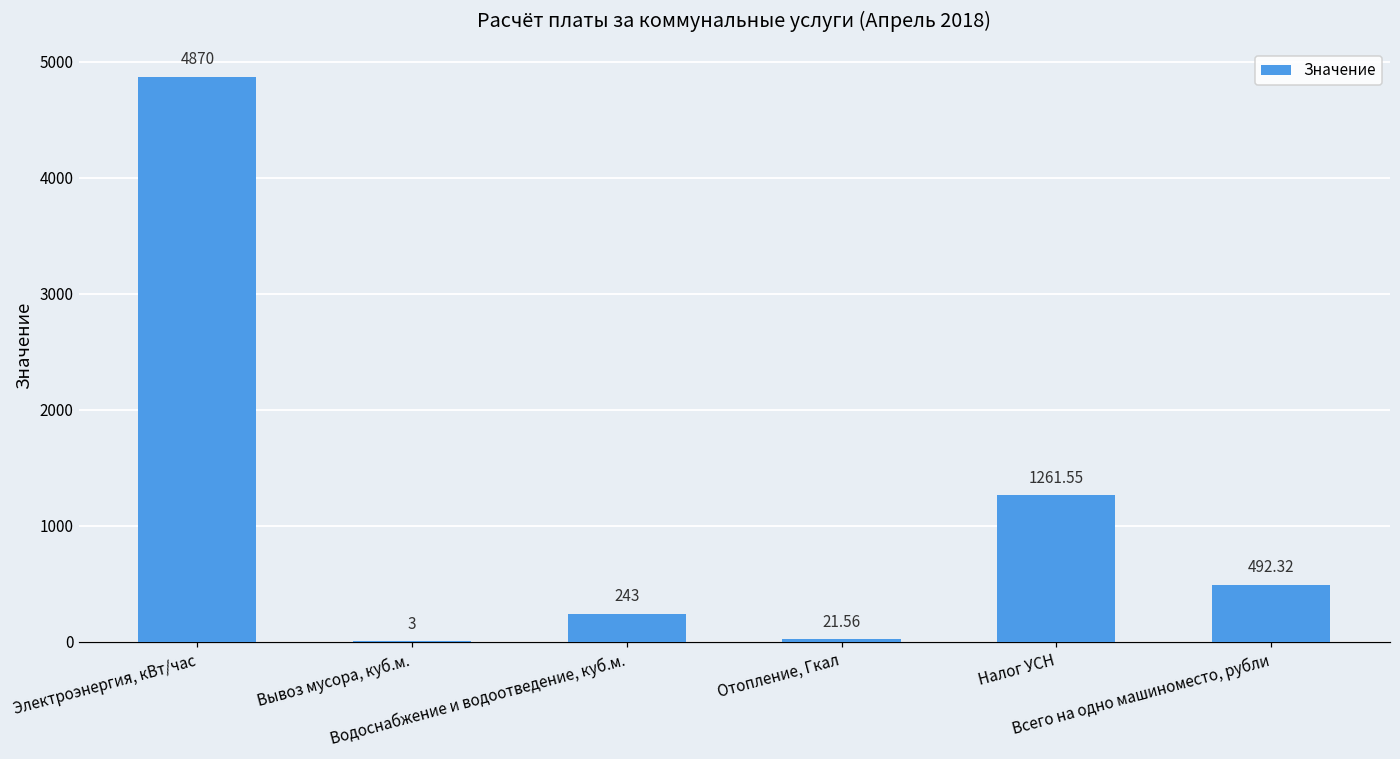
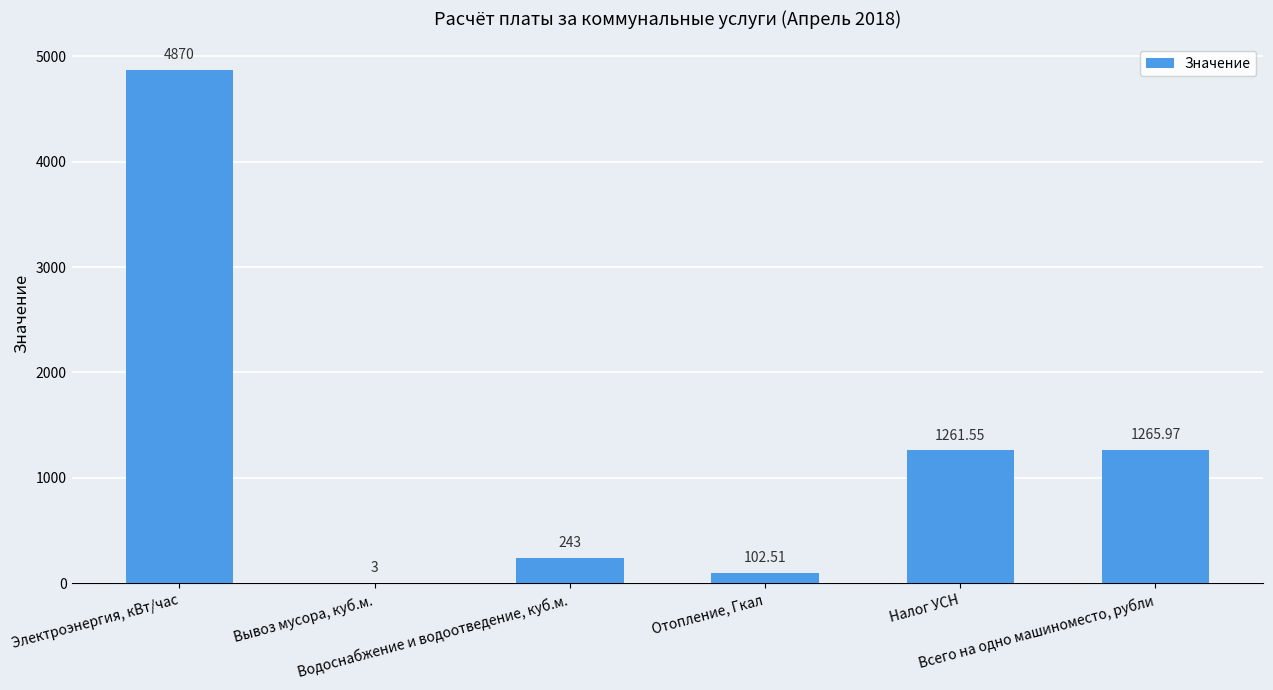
  {
    "Электроэнергия, кВт/час": 4870,
    "Вывоз мусора, куб.м.": 3,
    "Водоснабжение и водоотведение, куб.м.": 243,
-   "Отопление, Гкал": 21.56,
+   "Отопление, Гкал": 102.51,
    "Налог УСН": 1261.55,
-   "Всего на одно машиноместо, рубли": 492.32
+   "Всего на одно машиноместо, рубли": 1265.97
  }
